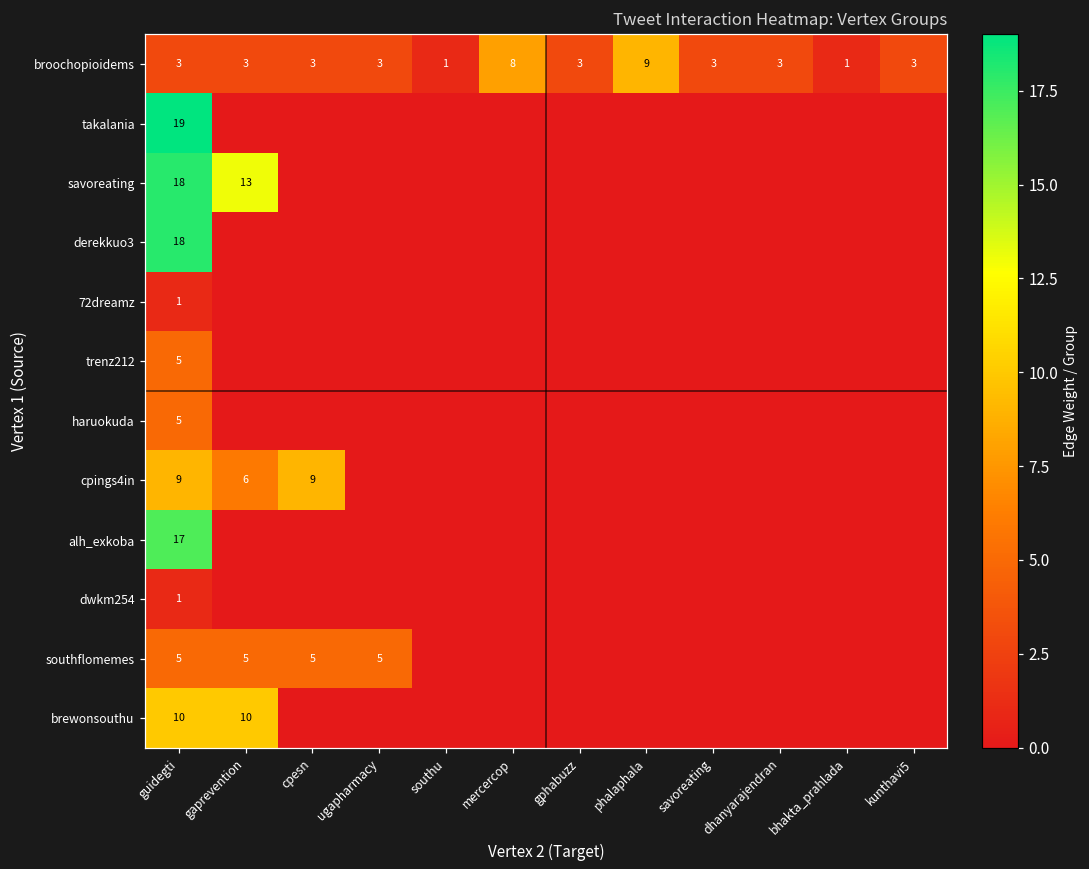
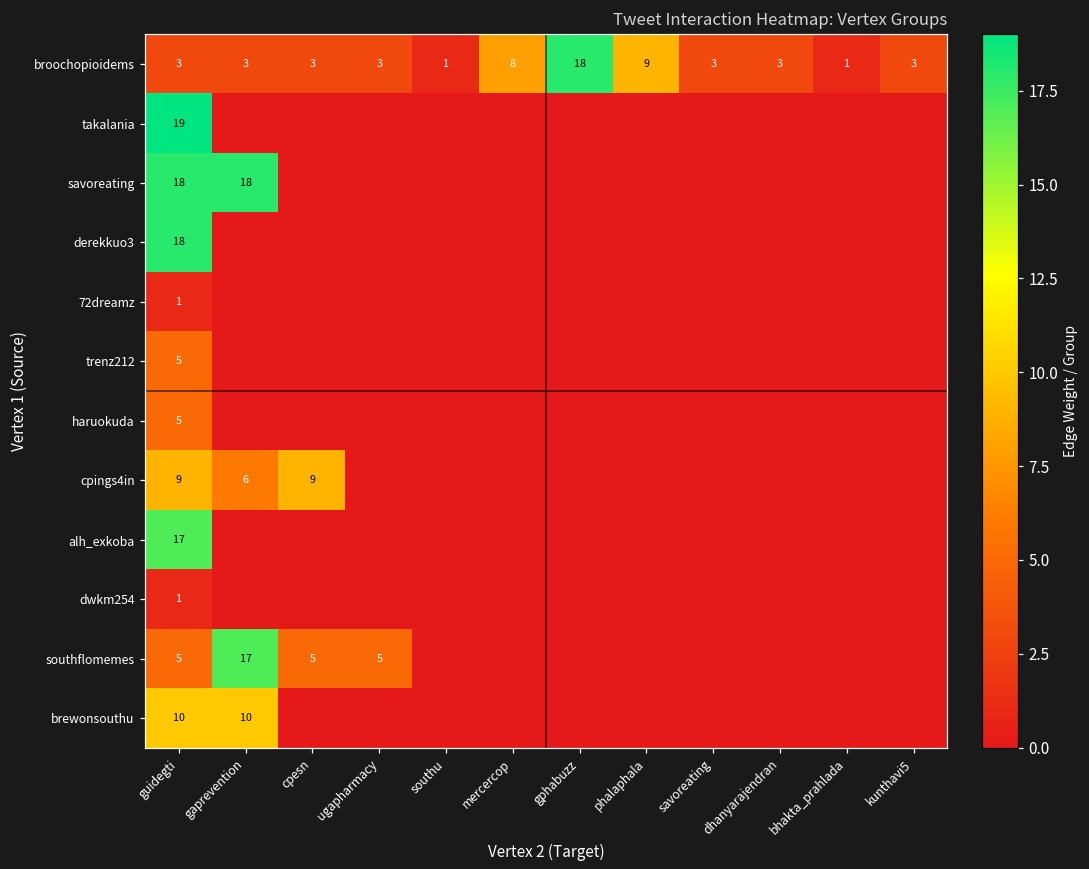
  {
    "broochopioidems": {
      "guidegti": 3,
      "gaprevention": 3,
      "cpesn": 3,
      "ugapharmacy": 3,
      "southu": 1,
      "mercercop": 8,
-     "gphabuzz": 3,
+     "gphabuzz": 18,
      "phalaphala": 9,
      "savoreating": 3,
      "dhanyarajendran": 3,
      "bhakta_prahlada": 1,
      "kunthavi5": 3
    },
    "takalania": {
      "guidegti": 19
    },
    "savoreating": {
      "guidegti": 18,
-     "gaprevention": 13
+     "gaprevention": 18
    },
    "derekkuo3": {
      "guidegti": 18
    },
    "72dreamz": {
      "guidegti": 1
    },
    "trenz212": {
      "guidegti": 5
    },
    "haruokuda": {
      "guidegti": 5
    },
    "cpings4in": {
      "guidegti": 9,
      "gaprevention": 6,
      "cpesn": 9
    },
    "alh_exkoba": {
      "guidegti": 17
    },
    "dwkm254": {
      "guidegti": 1
    },
    "southflomemes": {
      "guidegti": 5,
-     "gaprevention": 5,
+     "gaprevention": 17,
      "cpesn": 5,
      "ugapharmacy": 5
    },
    "brewonsouthu": {
      "guidegti": 10,
      "gaprevention": 10
    }
  }
